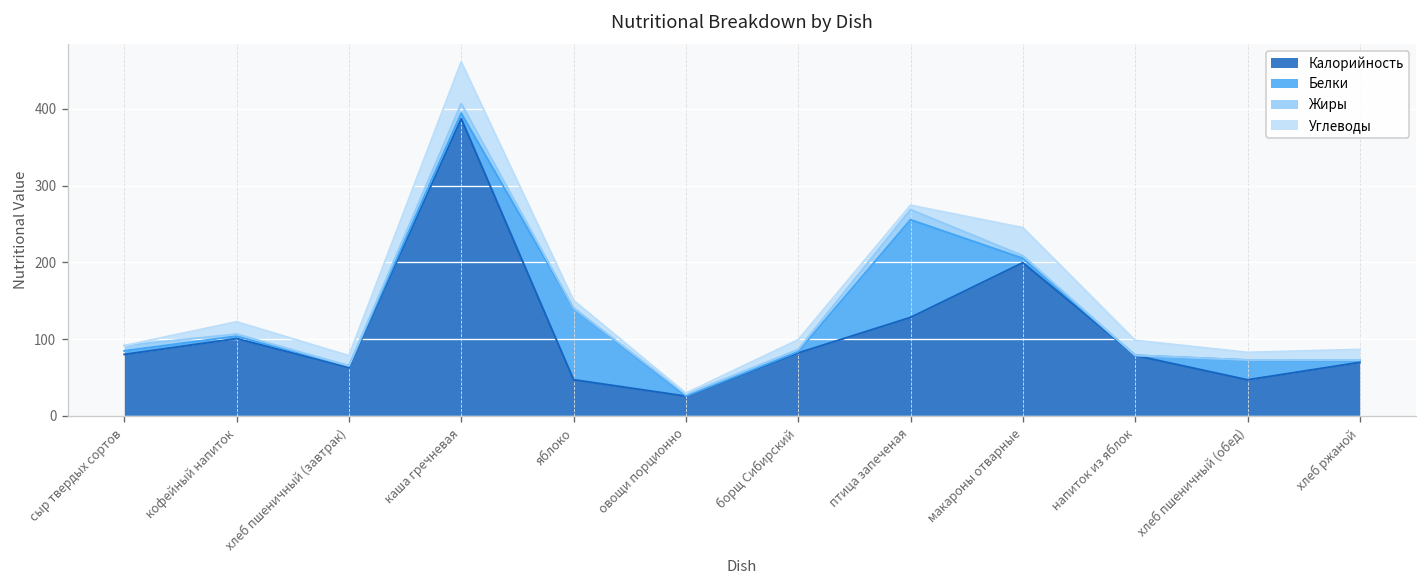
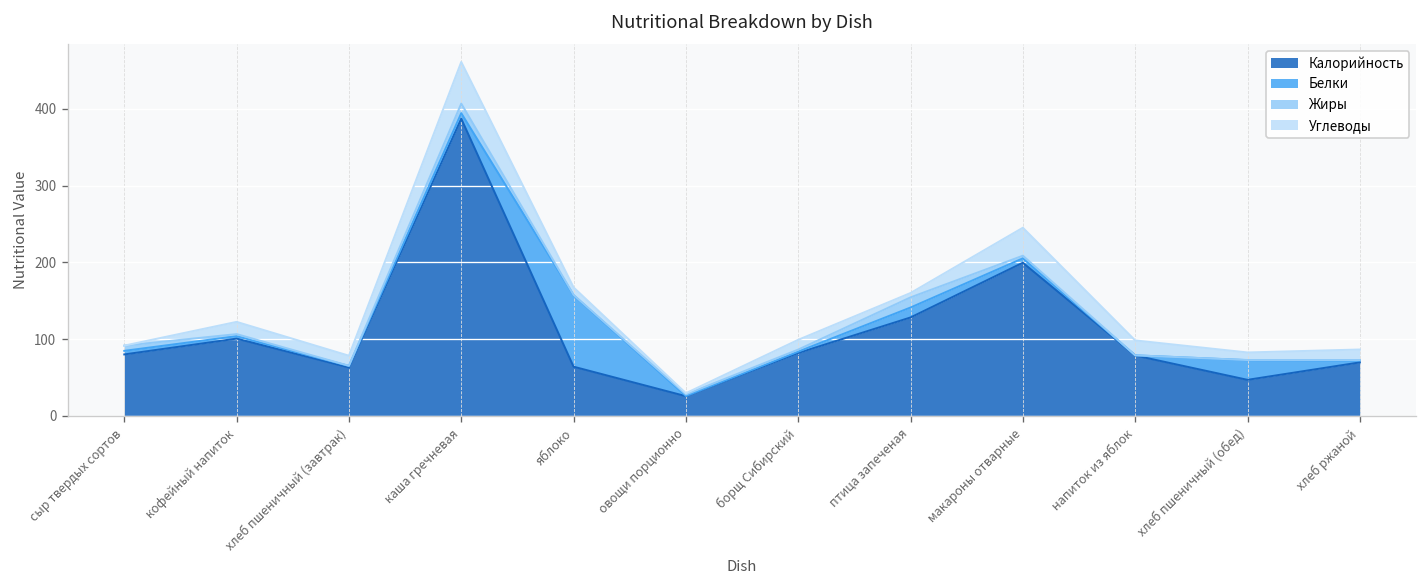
  {
    "Калорийность": {
      "сыр твердых сортов": 80,
      "каша гречневая": 390,
-     "яблоко": 50,
+     "яблоко": 60,
      "птица запеченая": 130,
      "макароны отварные": 200,
      "хлеб пшеничный (обед)": 50
    },
    "Белки": {
      "сыр твердых сортов": 0,
      "каша гречневая": 10,
-     "птица запеченая": 130
+     "птица запеченая": 10
    }
  }
